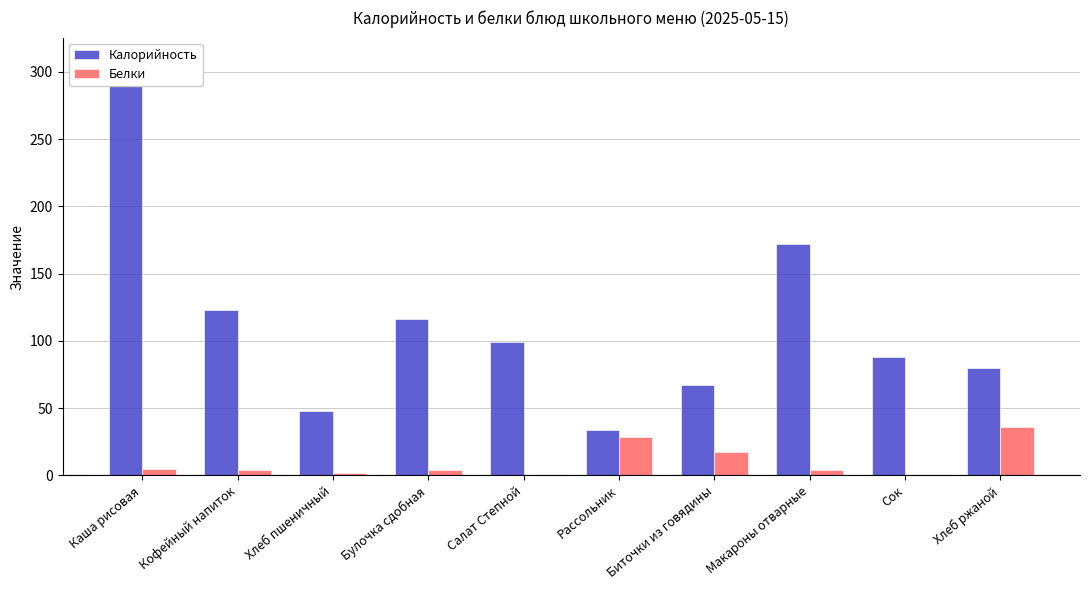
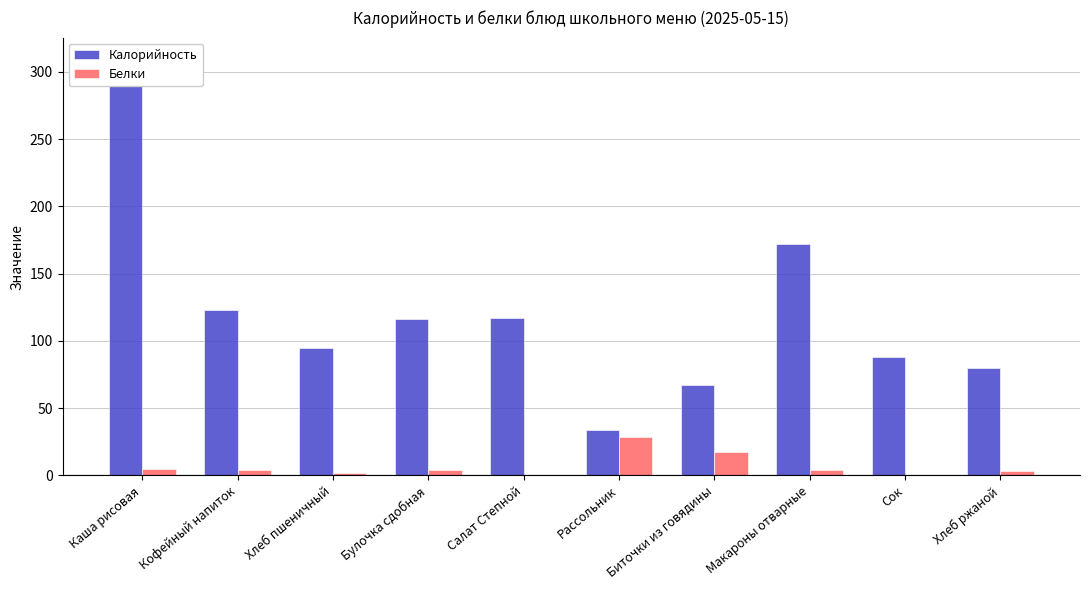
  {
    "Калорийность": {
      "Кофейный напиток": 123,
-     "Хлеб пшеничный": 48,
+     "Хлеб пшеничный": 95,
      "Булочка сдобная": 116,
-     "Салат Степной": 99,
+     "Салат Степной": 117,
      "Рассольник": 34,
      "Биточки из говядины": 67,
      "Макароны отварные": 172,
      "Сок": 88,
      "Хлеб ржаной": 80
    },
    "Белки": {
      "Каша рисовая": 5,
      "Кофейный напиток": 4,
      "Хлеб пшеничный": 2,
      "Булочка сдобная": 4,
      "Рассольник": 28,
      "Биточки из говядины": 17,
      "Макароны отварные": 4,
      "Сок": 0,
-     "Хлеб ржаной": 36
+     "Хлеб ржаной": 3
    }
  }
